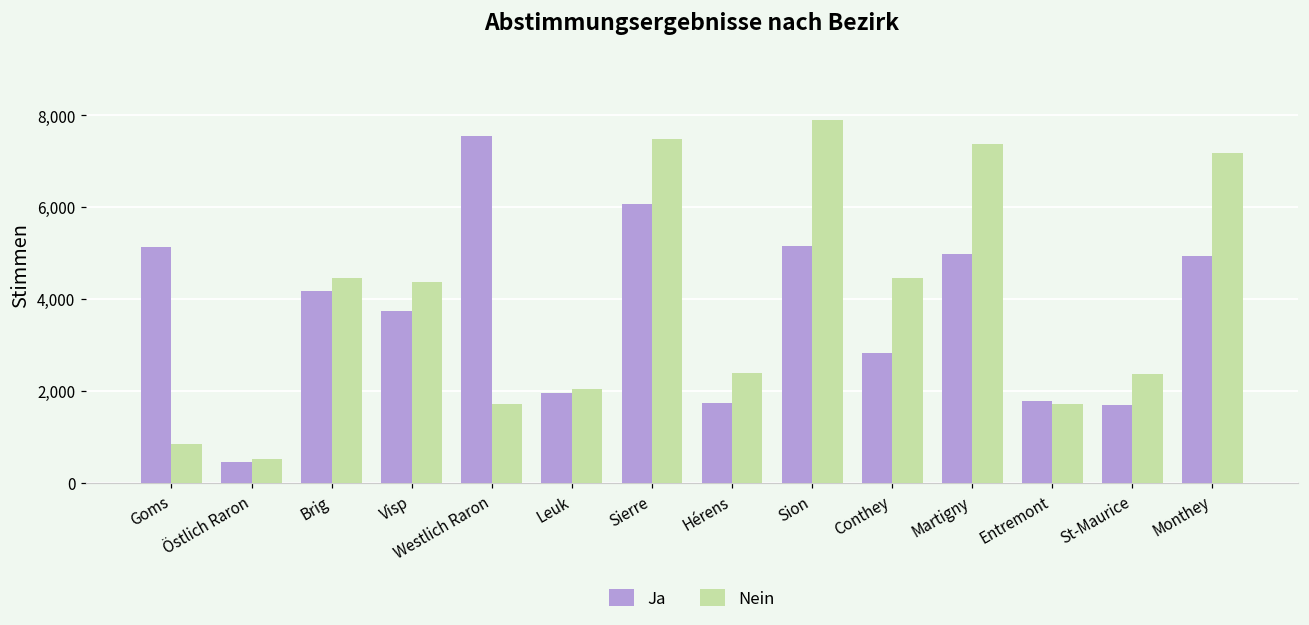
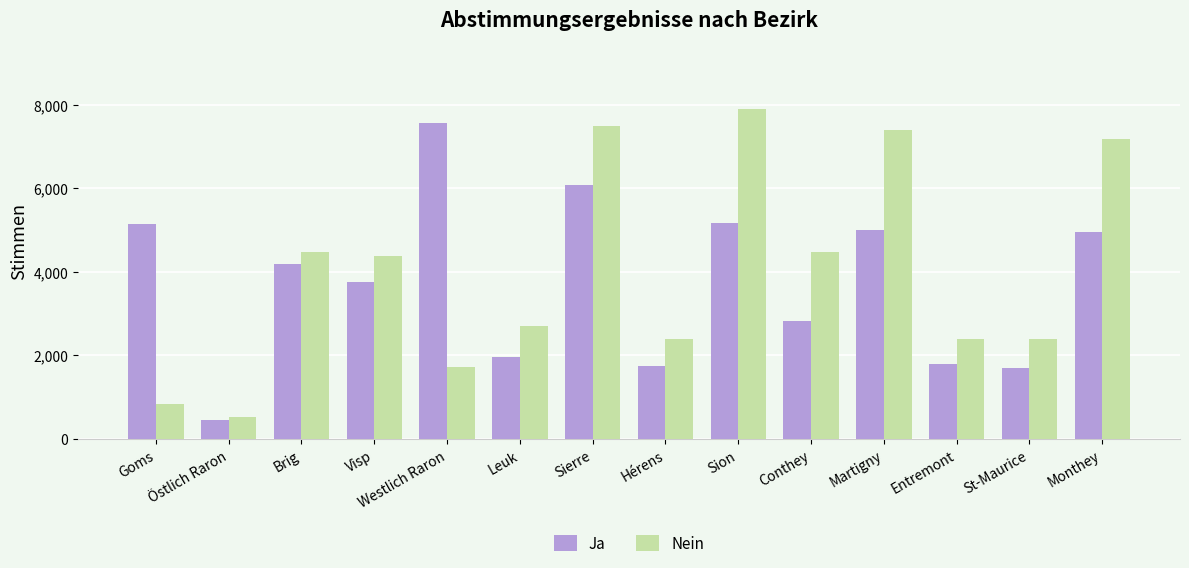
  {
    "Ja": {
      "Goms": "5,100",
      "Östlich Raron": "500",
      "Brig": "4,200",
      "Visp": "3,700",
      "Westlich Raron": "7,600",
      "Leuk": "2,000",
      "Sierre": "6,100",
      "Hérens": "1,700",
      "Sion": "5,200",
      "Conthey": "2,800",
      "Martigny": "5,000",
      "Entremont": "1,800",
      "St-Maurice": "1,700",
      "Monthey": "4,900"
    },
    "Nein": {
      "Goms": "800",
      "Östlich Raron": "500",
      "Brig": "4,500",
      "Visp": "4,400",
      "Westlich Raron": "1,700",
-     "Leuk": "2,000",
+     "Leuk": "2,700",
      "Sierre": "7,500",
      "Hérens": "2,400",
      "Sion": "7,900",
      "Conthey": "4,500",
      "Martigny": "7,400",
-     "Entremont": "1,700",
+     "Entremont": "2,400",
      "St-Maurice": "2,400",
      "Monthey": "7,200"
    }
  }
